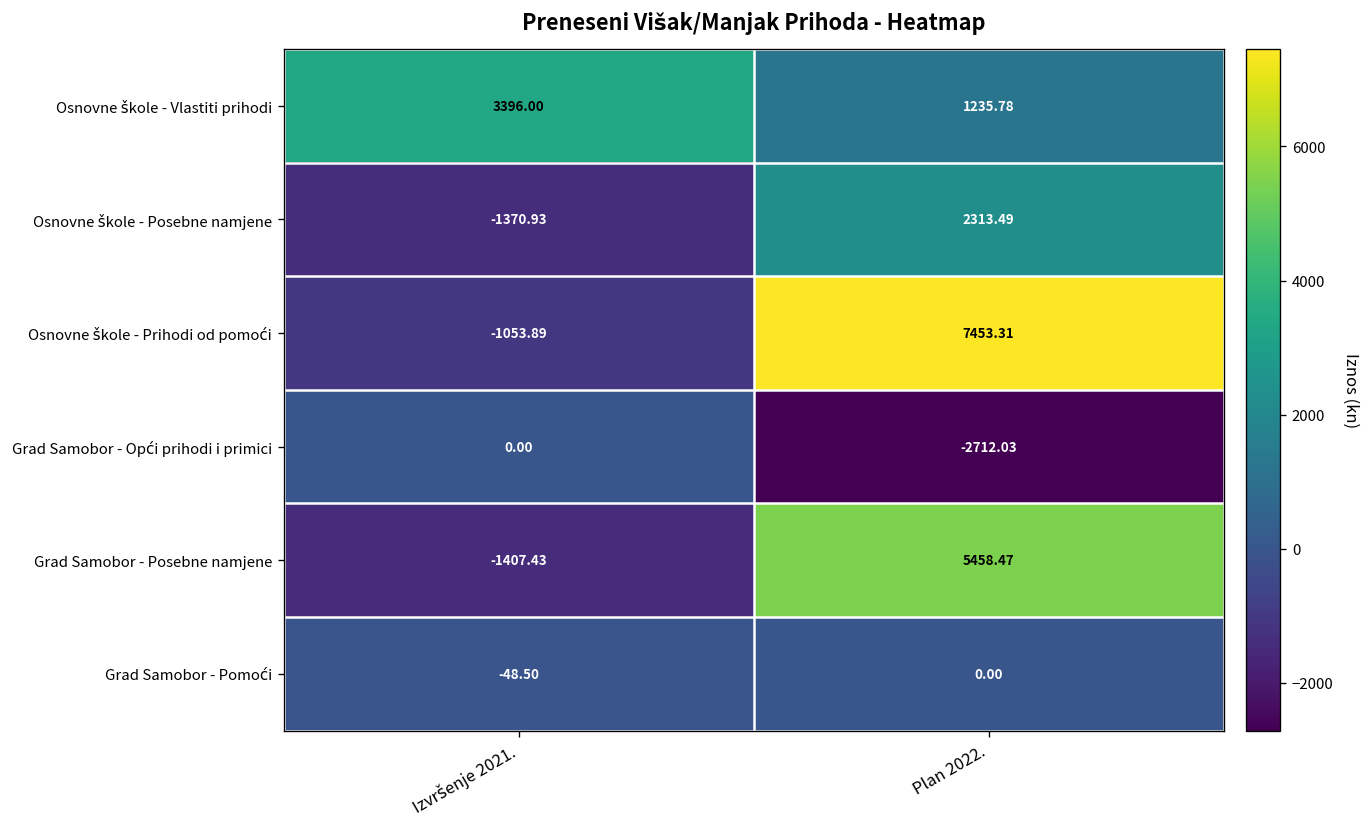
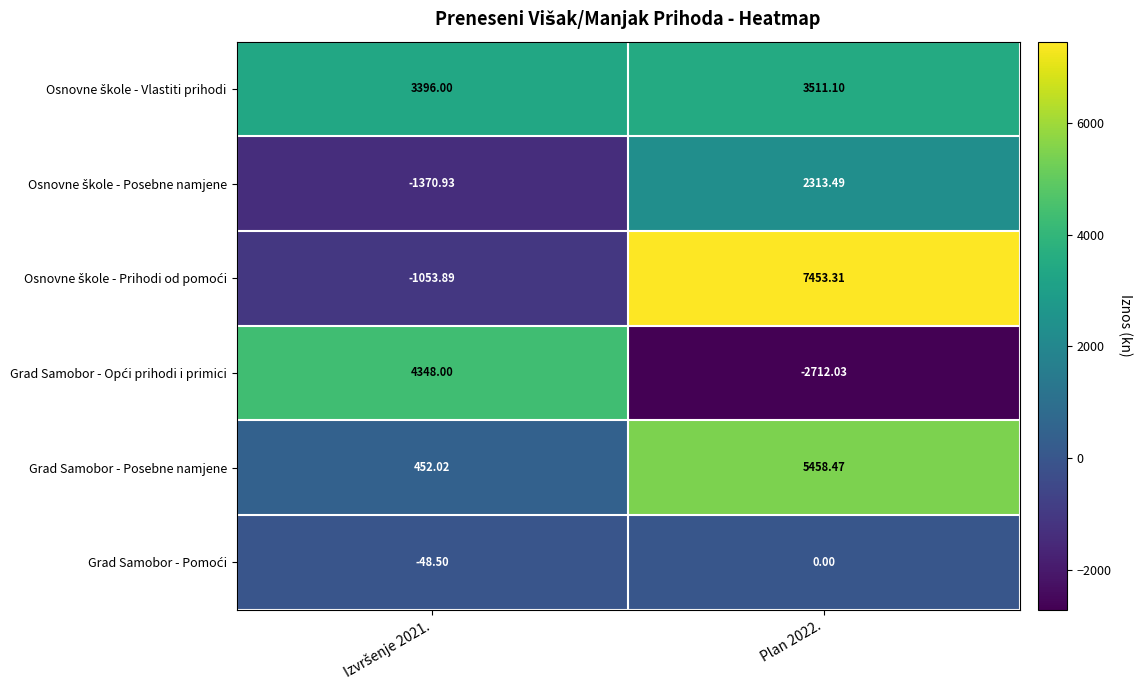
  {
    "Osnovne škole - Vlastiti prihodi": {
      "Izvršenje 2021.": 3396.00,
-     "Plan 2022.": 1235.78
+     "Plan 2022.": 3511.10
    },
    "Osnovne škole - Posebne namjene": {
      "Izvršenje 2021.": -1370.93,
      "Plan 2022.": 2313.49
    },
    "Osnovne škole - Prihodi od pomoći": {
      "Izvršenje 2021.": -1053.89,
      "Plan 2022.": 7453.31
    },
    "Grad Samobor - Opći prihodi i primici": {
-     "Izvršenje 2021.": 0.00,
+     "Izvršenje 2021.": 4348.00,
      "Plan 2022.": -2712.03
    },
    "Grad Samobor - Posebne namjene": {
-     "Izvršenje 2021.": -1407.43,
+     "Izvršenje 2021.": 452.02,
      "Plan 2022.": 5458.47
    },
    "Grad Samobor - Pomoći": {
      "Izvršenje 2021.": -48.50,
      "Plan 2022.": 0.00
    }
  }
